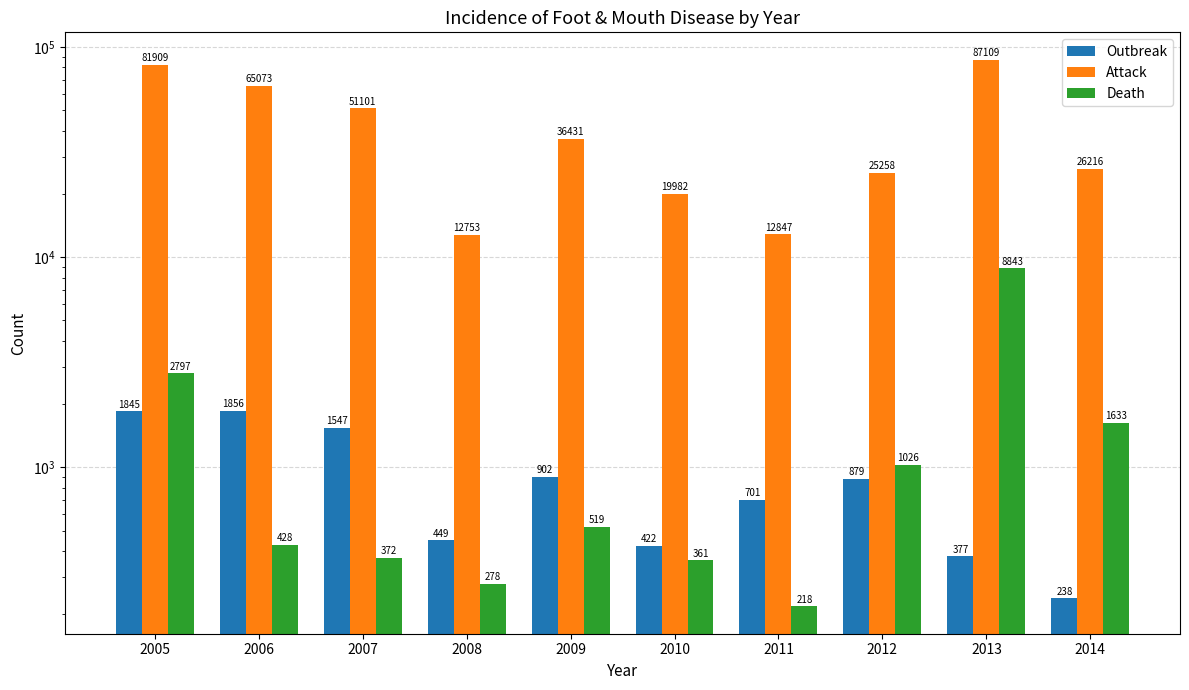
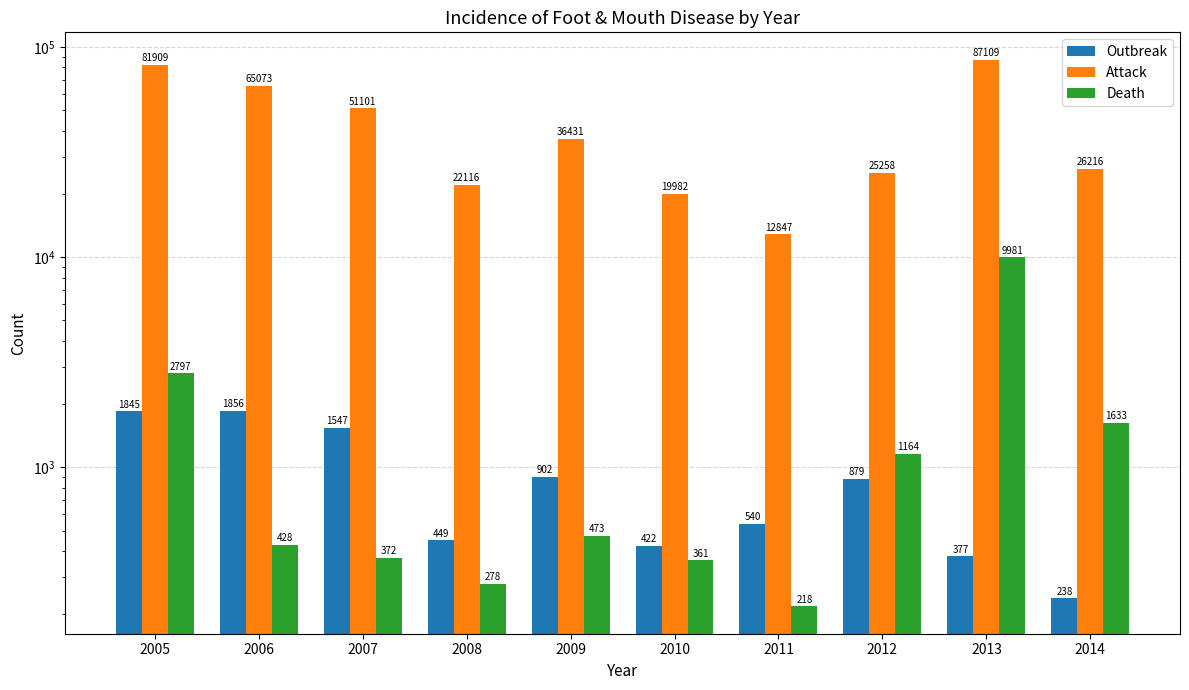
  {
    "Outbreak": {
      "2005": 1845,
      "2006": 1856,
      "2007": 1547,
      "2008": 449,
      "2009": 902,
      "2010": 422,
-     "2011": 701,
+     "2011": 540,
      "2012": 879,
      "2013": 377,
      "2014": 238
    },
    "Attack": {
      "2005": 81909,
      "2006": 65073,
      "2007": 51101,
-     "2008": 12753,
+     "2008": 22116,
      "2009": 36431,
      "2010": 19982,
      "2011": 12847,
      "2012": 25258,
      "2013": 87109,
      "2014": 26216
    },
    "Death": {
      "2005": 2797,
      "2006": 428,
      "2007": 372,
      "2008": 278,
-     "2009": 519,
+     "2009": 473,
      "2010": 361,
      "2011": 218,
-     "2012": 1026,
-     "2013": 8843,
+     "2012": 1164,
+     "2013": 9981,
      "2014": 1633
    }
  }
